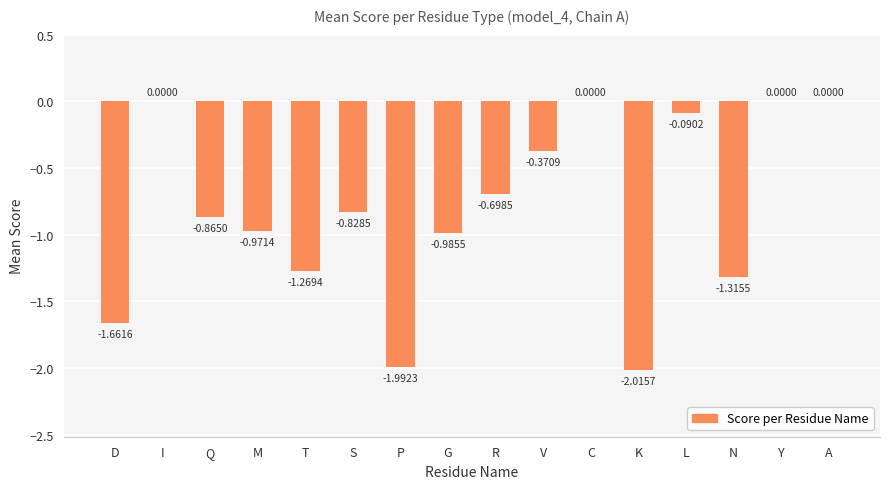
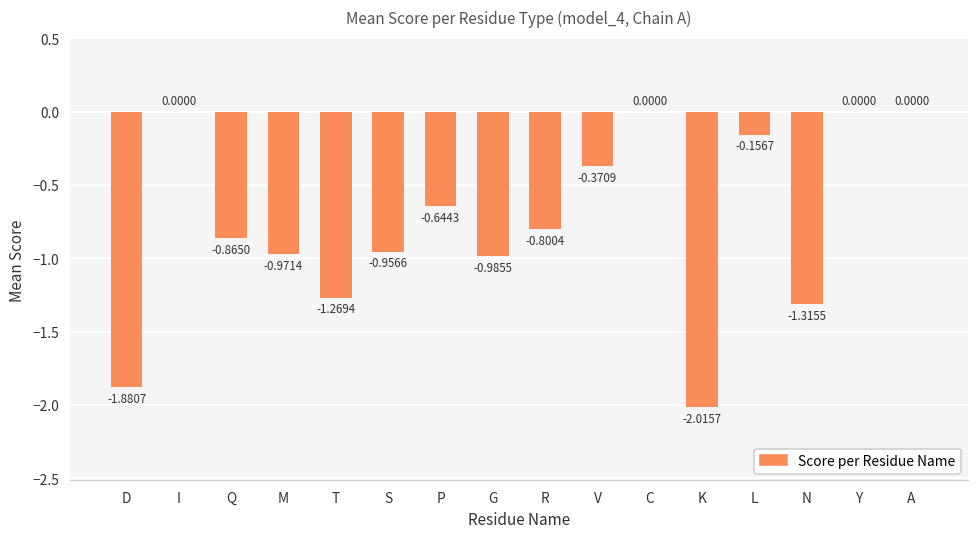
  {
-   "D": -1.6616,
+   "D": -1.8807,
    "I": 0.0000,
    "Q": -0.8650,
    "M": -0.9714,
    "T": -1.2694,
-   "S": -0.8285,
-   "P": -1.9923,
+   "S": -0.9566,
+   "P": -0.6443,
    "G": -0.9855,
-   "R": -0.6985,
+   "R": -0.8004,
    "V": -0.3709,
    "C": 0.0000,
    "K": -2.0157,
-   "L": -0.0902,
+   "L": -0.1567,
    "N": -1.3155,
    "Y": 0.0000,
    "A": 0.0000
  }
